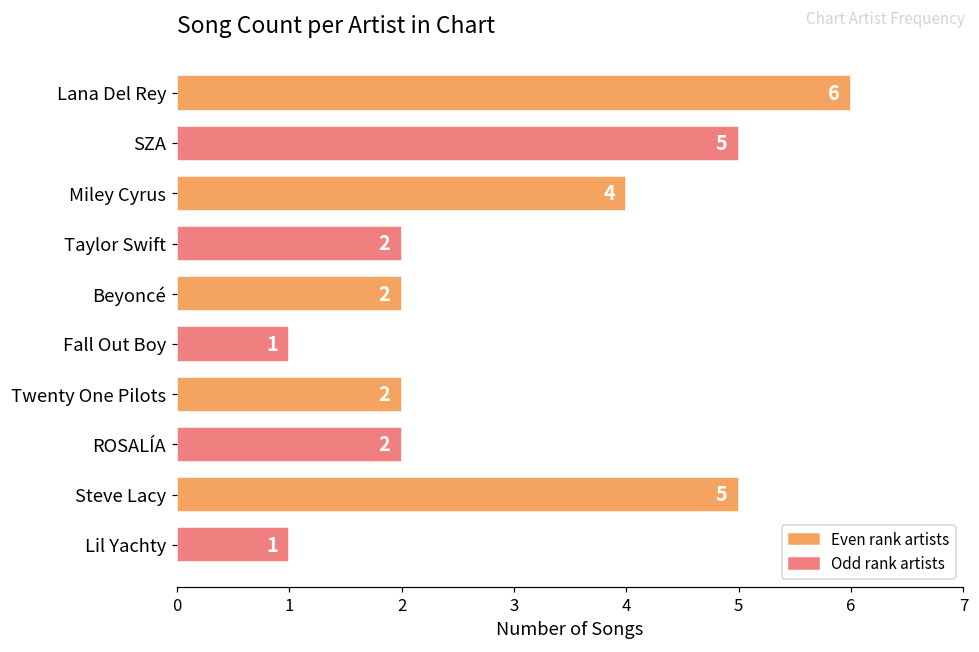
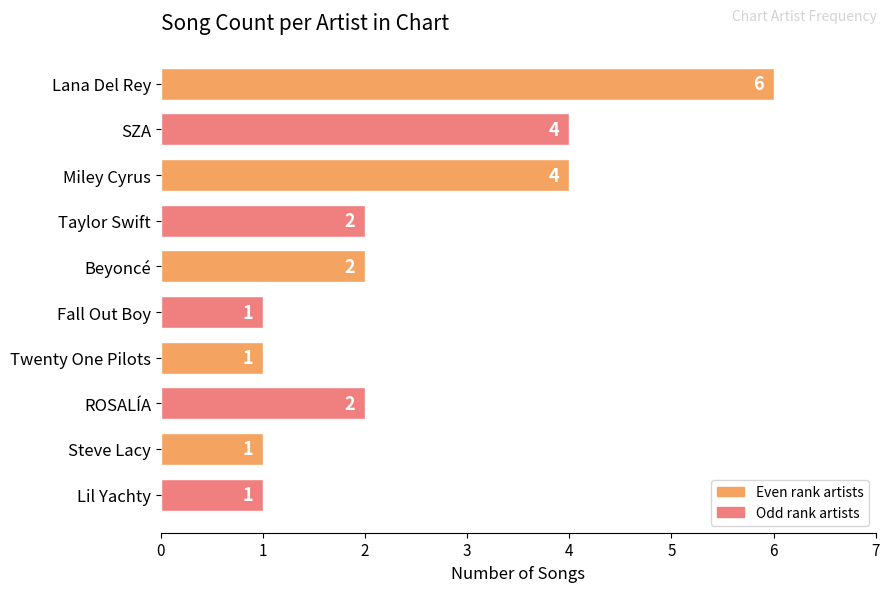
  {
    "Lana Del Rey": 6,
-   "SZA": 5,
+   "SZA": 4,
    "Miley Cyrus": 4,
    "Taylor Swift": 2,
    "Beyoncé": 2,
    "Fall Out Boy": 1,
-   "Twenty One Pilots": 2,
+   "Twenty One Pilots": 1,
    "ROSALÍA": 2,
-   "Steve Lacy": 5,
+   "Steve Lacy": 1,
    "Lil Yachty": 1
  }
